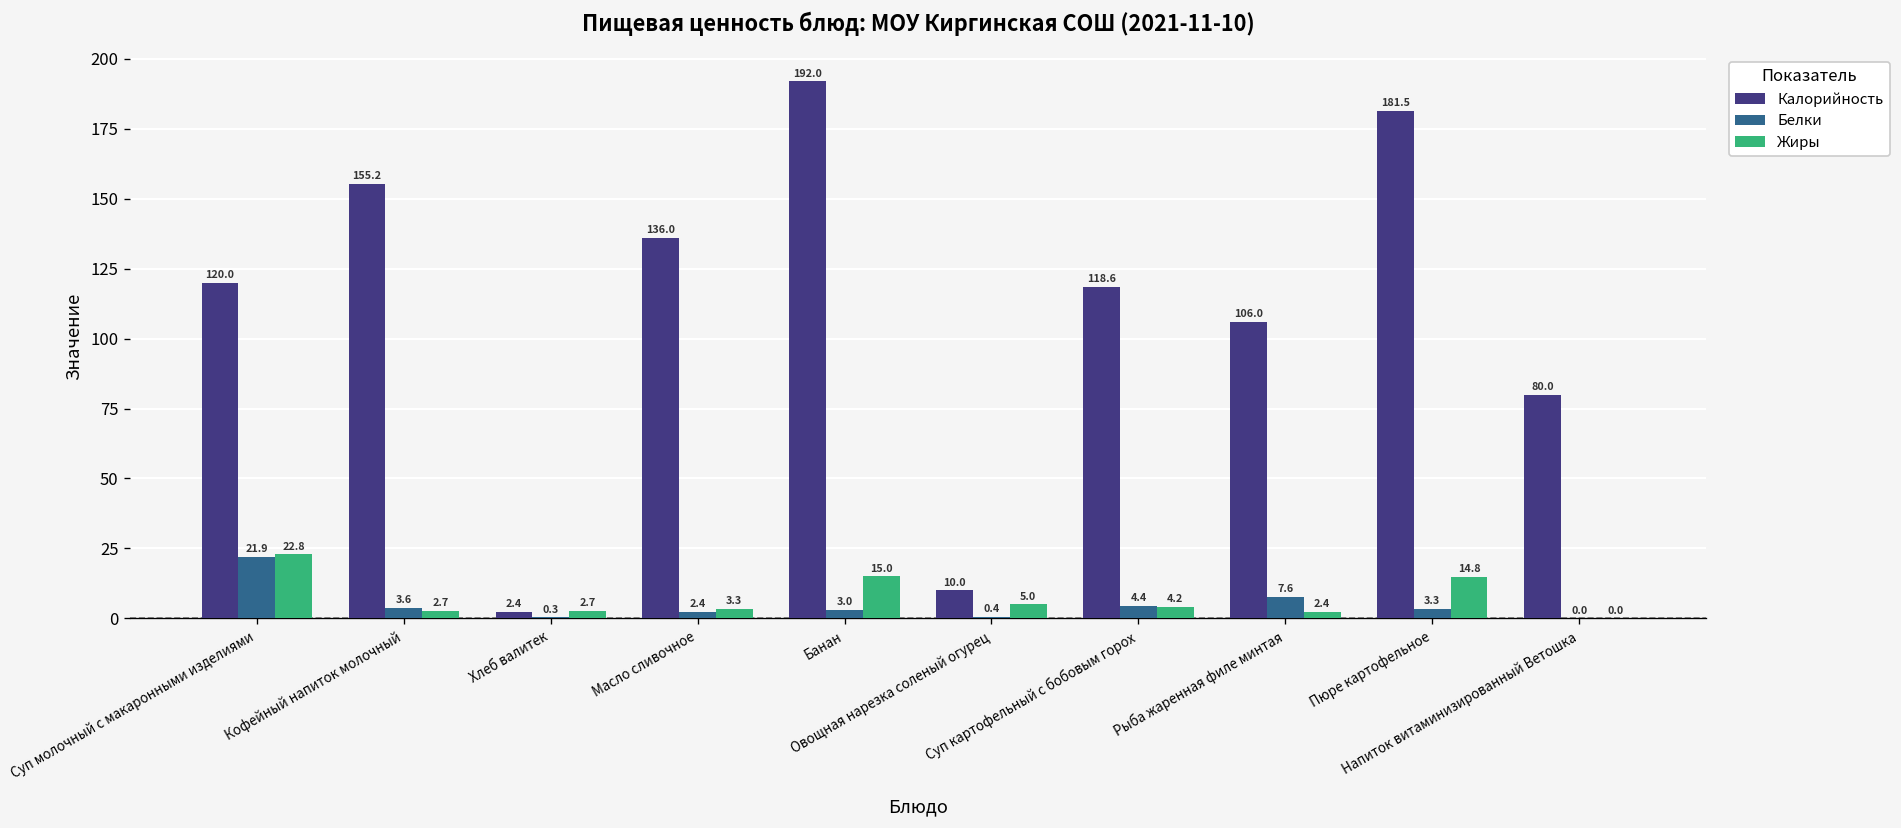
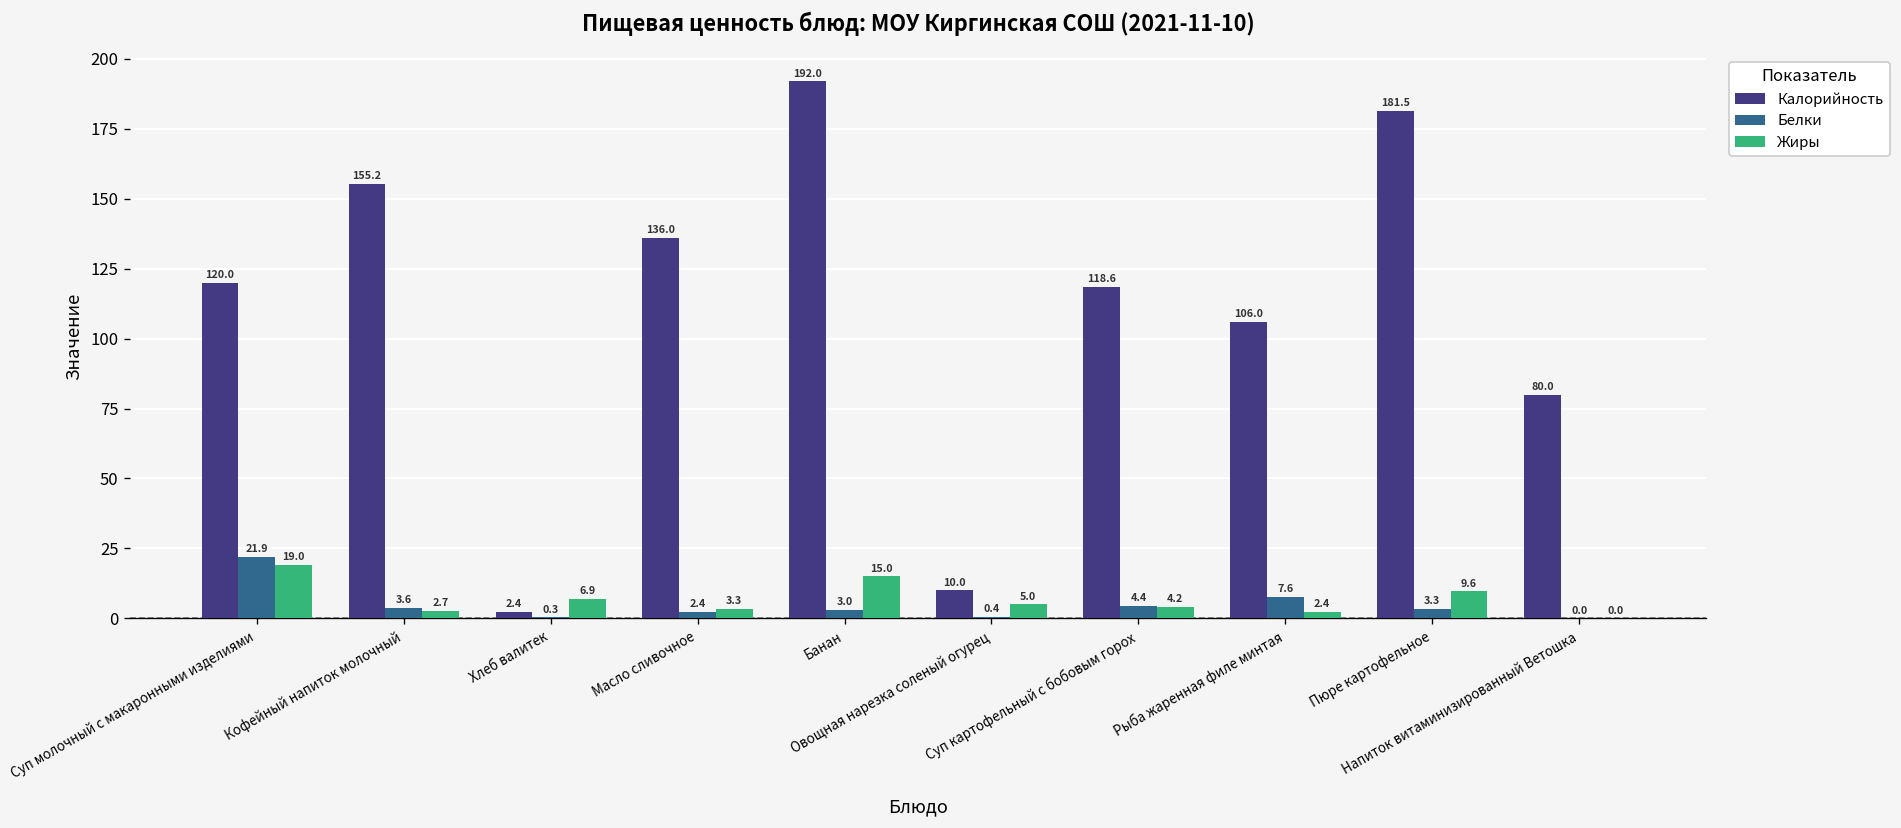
  {
    "Жиры": {
-     "Суп молочный с макаронными изделиями": 22.8,
+     "Суп молочный с макаронными изделиями": 19.0,
      "Кофейный напиток молочный": 2.7,
-     "Хлеб валитек": 2.7,
+     "Хлеб валитек": 6.9,
      "Масло сливочное": 3.3,
      "Банан": 15.0,
      "Овощная нарезка соленый огурец": 5.0,
      "Суп картофельный с бобовым горох": 4.2,
      "Рыба жаренная филе минтая": 2.4,
-     "Пюре картофельное": 14.8,
+     "Пюре картофельное": 9.6,
      "Напиток витаминизированный Ветошка": 0.0
    }
  }
